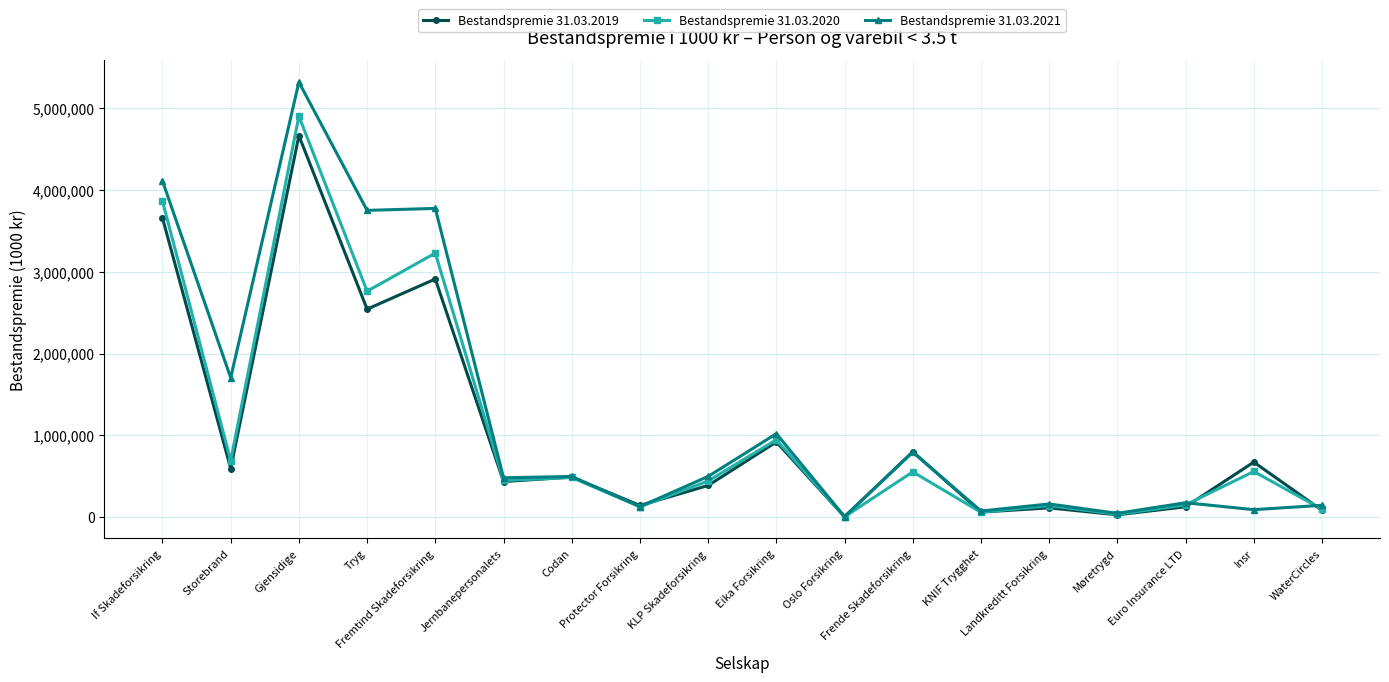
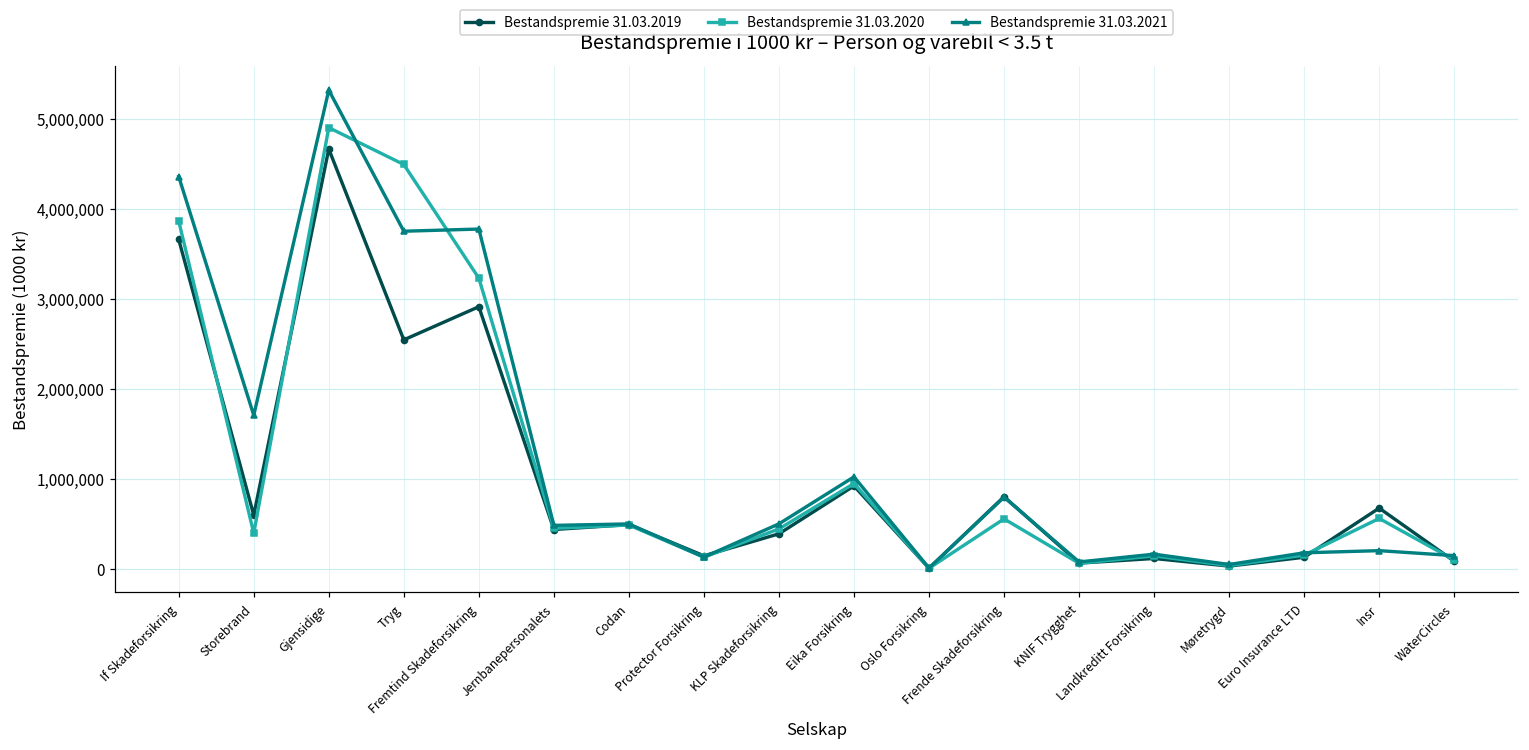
  {
    "Bestandspremie 31.03.2019": {
      "If Skadeforsikring": "3,700,000",
      "Storebrand": "600,000",
      "Gjensidige": "4,700,000",
      "Tryg": "2,500,000",
      "Fremtind Skadeforsikring": "2,900,000",
      "KLP Skadeforsikring": "400,000",
      "Insr": "700,000"
    },
    "Bestandspremie 31.03.2020": {
      "If Skadeforsikring": "3,900,000",
-     "Storebrand": "700,000",
+     "Storebrand": "400,000",
      "Gjensidige": "4,900,000",
-     "Tryg": "2,800,000",
+     "Tryg": "4,500,000",
      "Fremtind Skadeforsikring": "3,200,000",
      "KLP Skadeforsikring": "400,000",
      "Frende Skadeforsikring": "600,000",
      "Insr": "600,000"
    },
    "Bestandspremie 31.03.2021": {
-     "If Skadeforsikring": "4,100,000",
+     "If Skadeforsikring": "4,400,000",
      "Storebrand": "1,700,000",
      "Gjensidige": "5,300,000",
      "Tryg": "3,700,000",
      "Fremtind Skadeforsikring": "3,800,000",
      "Jernbanepersonalets": "500,000",
      "KLP Skadeforsikring": "500,000",
      "Eika Forsikring": "1,000,000",
-     "Insr": "100,000",
+     "Insr": "200,000",
      "WaterCircles": "100,000"
    }
  }
